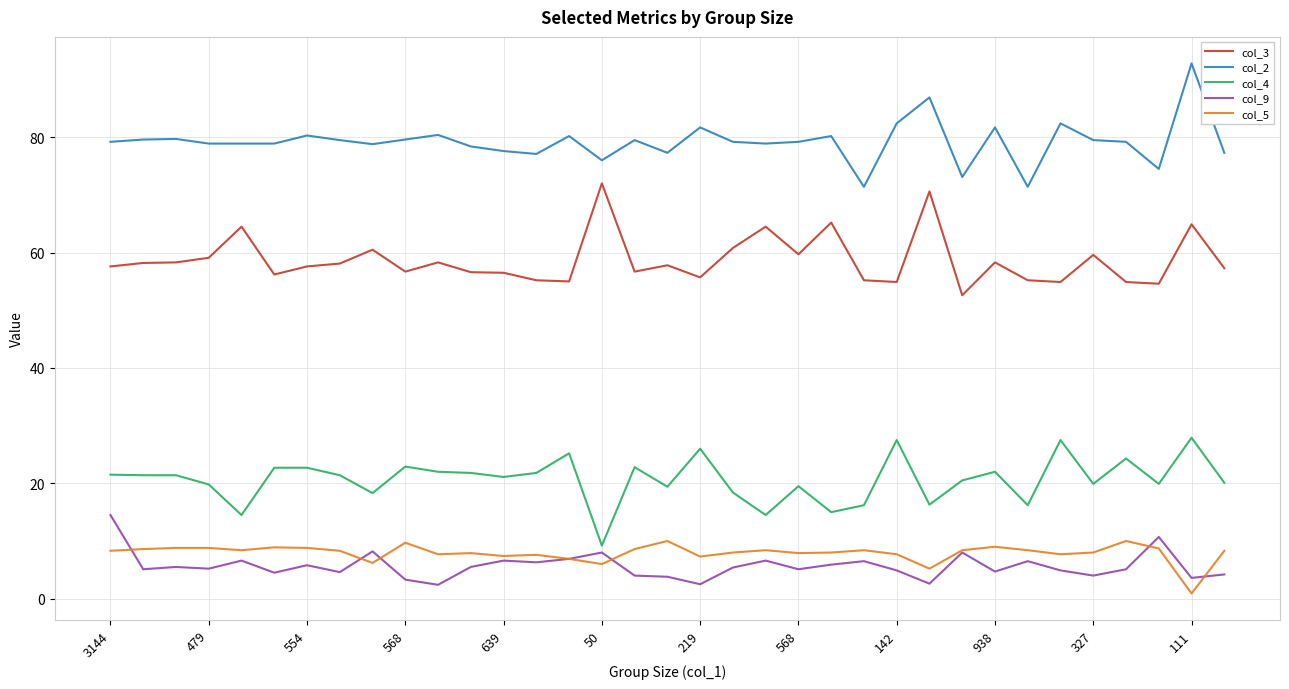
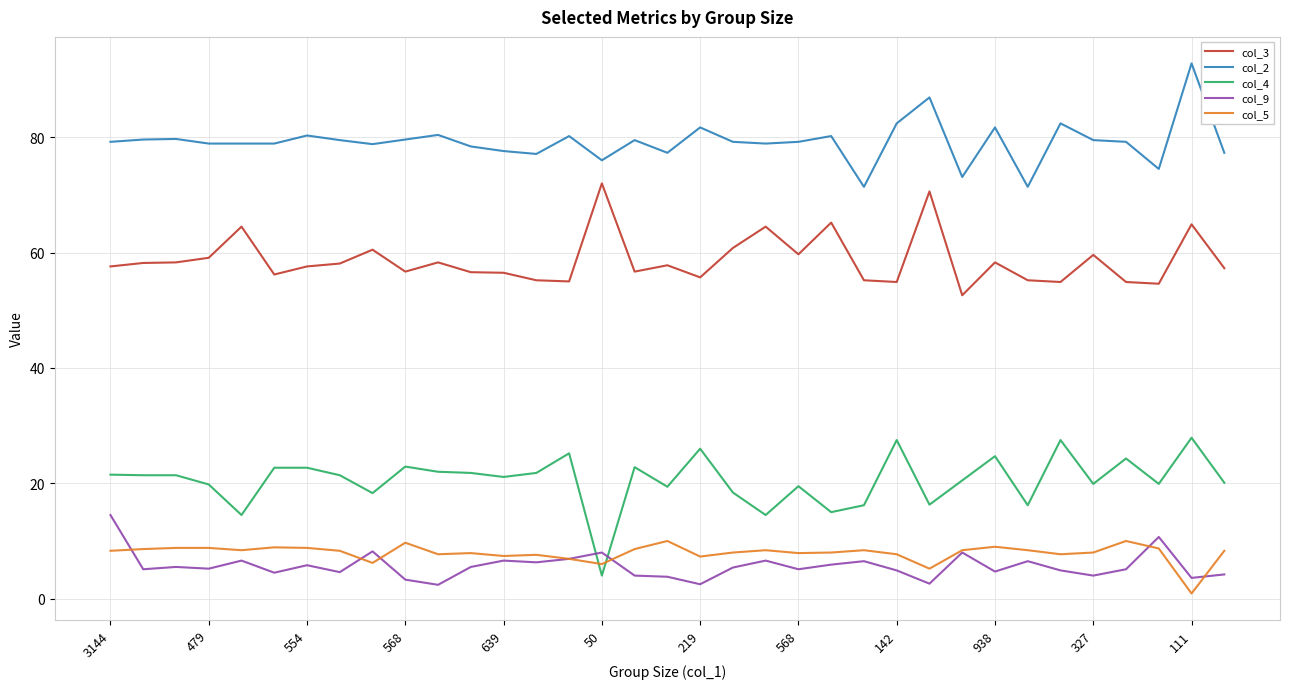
  {
    "col_3": {
      "3144": 58,
      "479": 59,
      "554": 58,
      "639": 57,
      "50": 72,
      "219": 56,
      "142": 55,
      "938": 58,
      "327": 60,
      "111": 65
    },
    "col_2": {
      "3144": 79,
      "479": 79,
      "554": 80,
      "639": 78,
      "50": 76,
      "219": 82,
      "142": 82,
      "938": 82,
      "327": 80,
      "111": 93
    },
    "col_4": {
      "3144": 22,
      "479": 20,
      "554": 23,
      "639": 21,
-     "50": 9,
+     "50": 4,
      "219": 26,
      "142": 28,
-     "938": 22,
+     "938": 25,
      "327": 20,
      "111": 28
    },
    "col_9": {
      "3144": 15,
      "479": 5,
      "554": 6,
      "639": 7,
      "50": 8,
      "219": 3,
      "142": 5,
      "938": 5,
      "327": 4,
      "111": 4
    },
    "col_5": {
      "3144": 8,
      "479": 9,
      "554": 9,
      "639": 7,
      "50": 6,
      "219": 7,
      "142": 8,
      "938": 9,
      "327": 8,
      "111": 1
    }
  }
